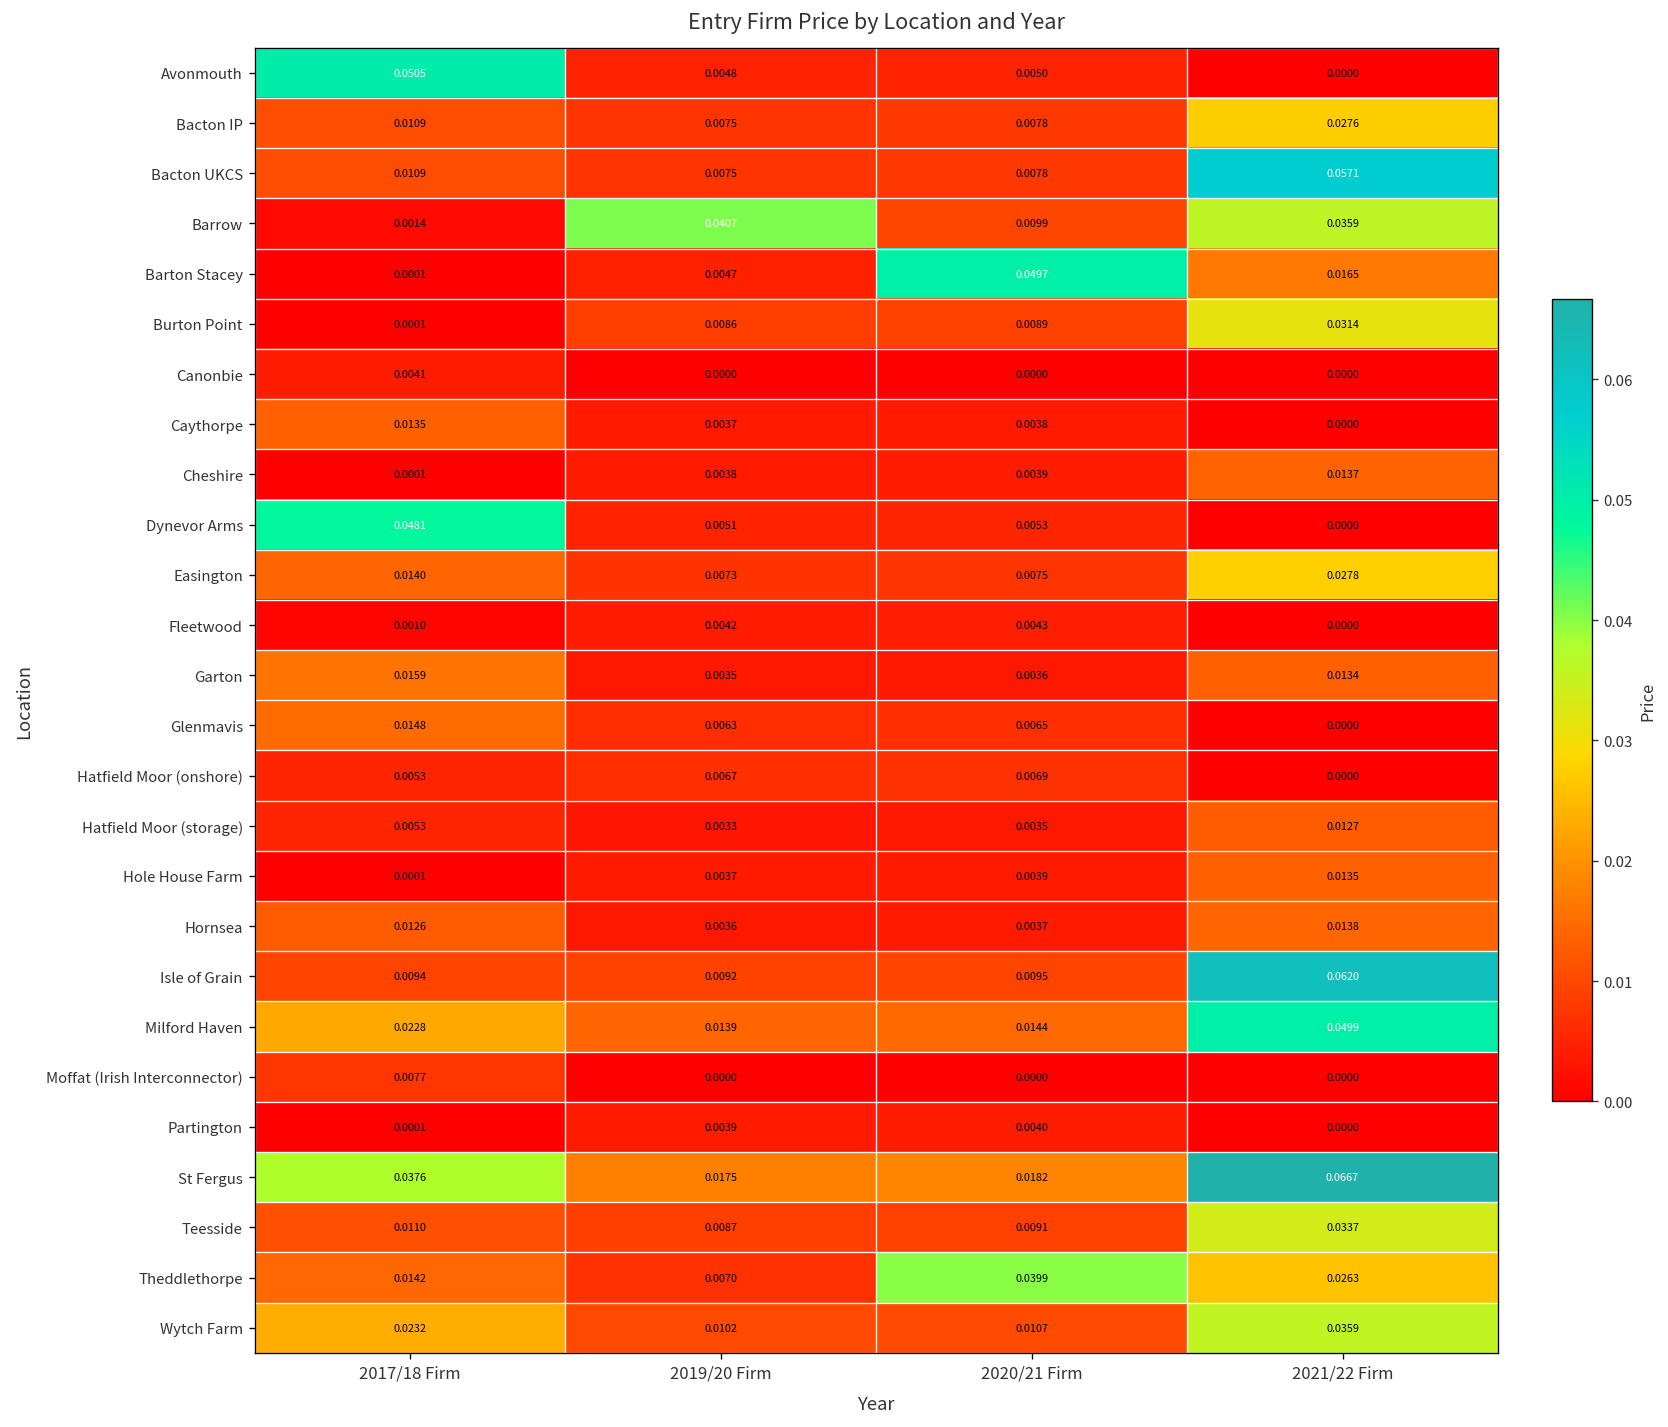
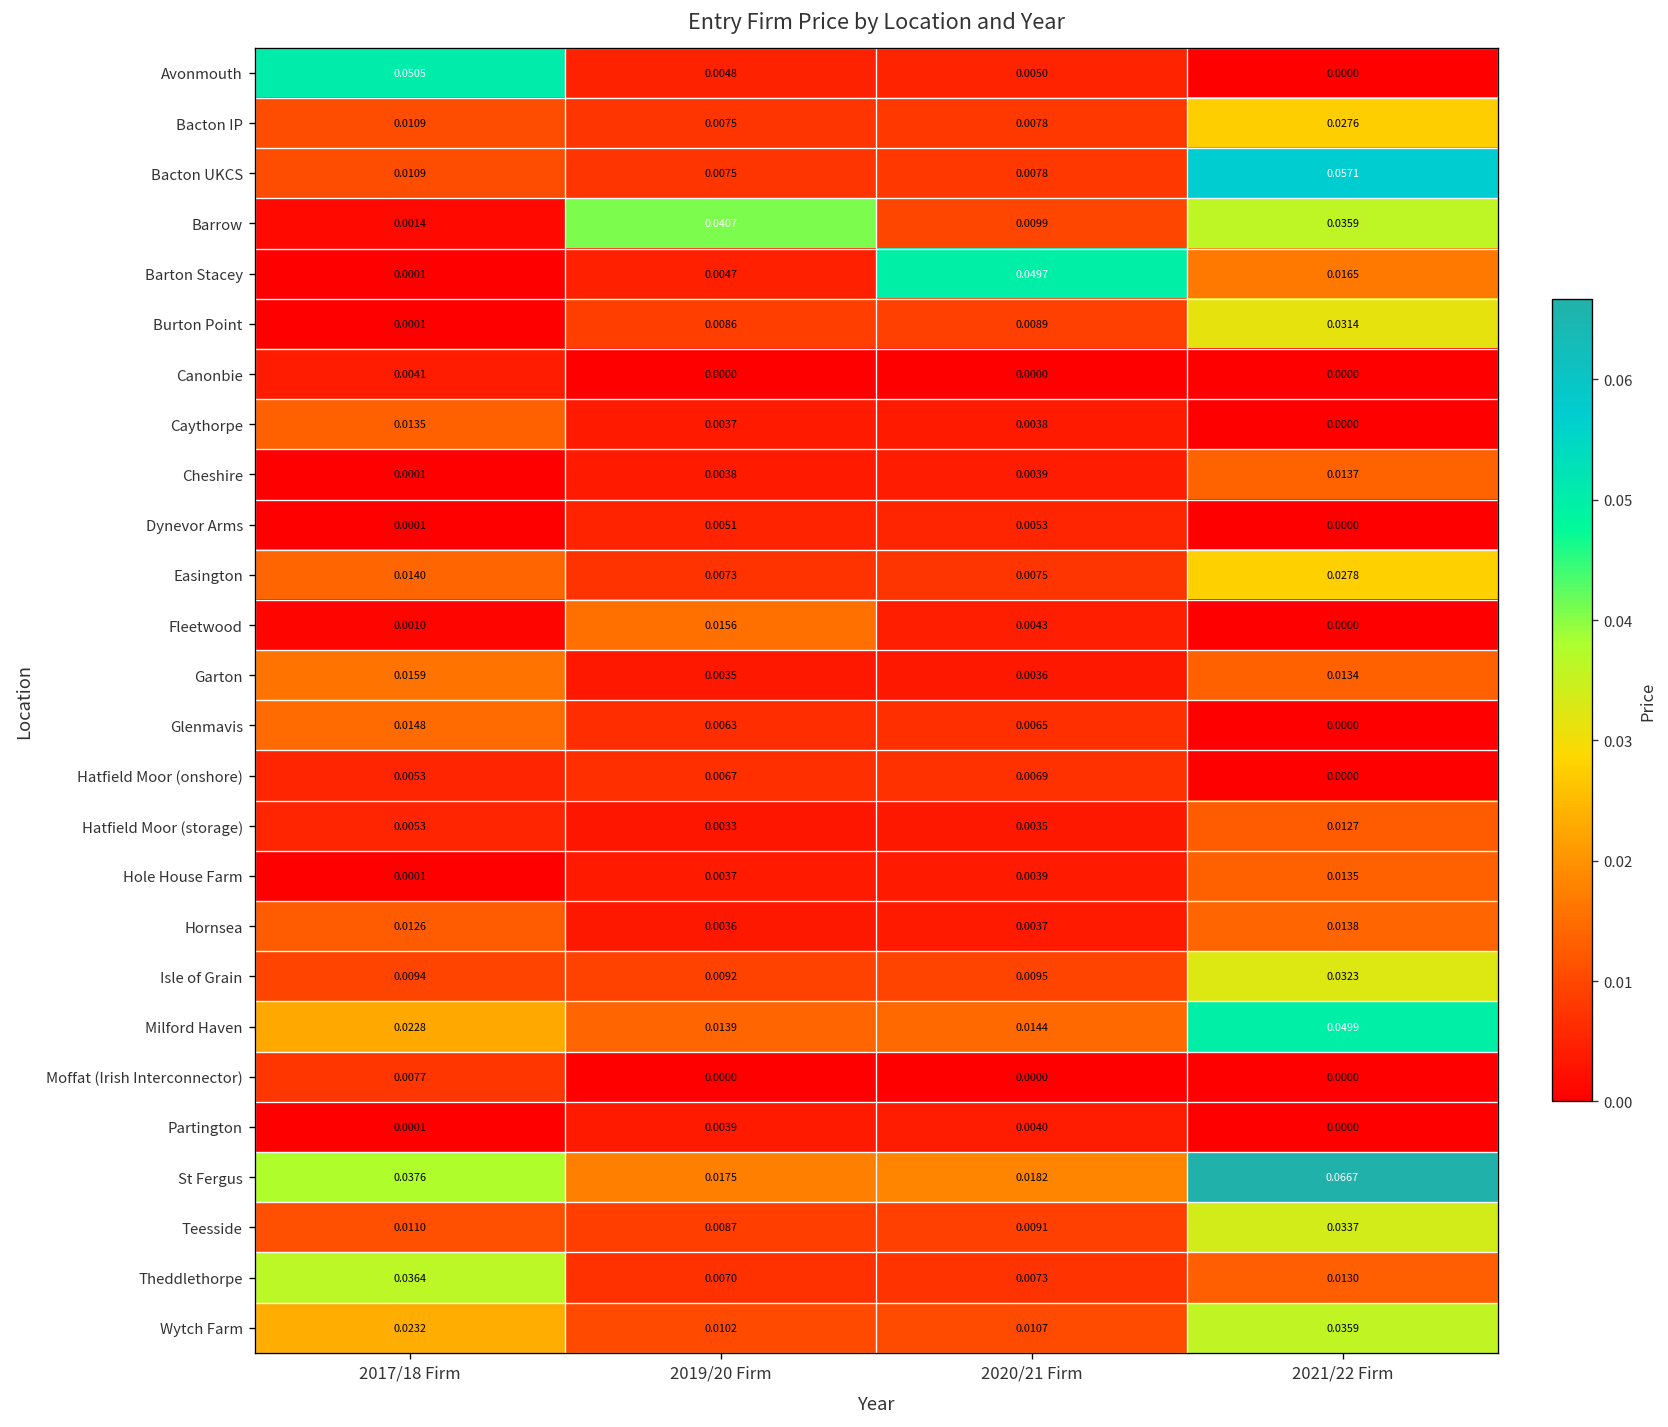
  {
    "Avonmouth": {
      "2017/18 Firm": 0.0505,
      "2019/20 Firm": 0.0048,
      "2020/21 Firm": 0.0050,
      "2021/22 Firm": 0.0000
    },
    "Bacton IP": {
      "2017/18 Firm": 0.0109,
      "2019/20 Firm": 0.0075,
      "2020/21 Firm": 0.0078,
      "2021/22 Firm": 0.0276
    },
    "Bacton UKCS": {
      "2017/18 Firm": 0.0109,
      "2019/20 Firm": 0.0075,
      "2020/21 Firm": 0.0078,
      "2021/22 Firm": 0.0571
    },
    "Barrow": {
      "2017/18 Firm": 0.0014,
      "2019/20 Firm": 0.0407,
      "2020/21 Firm": 0.0099,
      "2021/22 Firm": 0.0359
    },
    "Barton Stacey": {
      "2017/18 Firm": 0.0001,
      "2019/20 Firm": 0.0047,
      "2020/21 Firm": 0.0497,
      "2021/22 Firm": 0.0165
    },
    "Burton Point": {
      "2017/18 Firm": 0.0001,
      "2019/20 Firm": 0.0086,
      "2020/21 Firm": 0.0089,
      "2021/22 Firm": 0.0314
    },
    "Canonbie": {
      "2017/18 Firm": 0.0041,
      "2019/20 Firm": 0.0000,
      "2020/21 Firm": 0.0000,
      "2021/22 Firm": 0.0000
    },
    "Caythorpe": {
      "2017/18 Firm": 0.0135,
      "2019/20 Firm": 0.0037,
      "2020/21 Firm": 0.0038,
      "2021/22 Firm": 0.0000
    },
    "Cheshire": {
      "2017/18 Firm": 0.0001,
      "2019/20 Firm": 0.0038,
      "2020/21 Firm": 0.0039,
      "2021/22 Firm": 0.0137
    },
    "Dynevor Arms": {
-     "2017/18 Firm": 0.0481,
+     "2017/18 Firm": 0.0001,
      "2019/20 Firm": 0.0051,
      "2020/21 Firm": 0.0053,
      "2021/22 Firm": 0.0000
    },
    "Easington": {
      "2017/18 Firm": 0.0140,
      "2019/20 Firm": 0.0073,
      "2020/21 Firm": 0.0075,
      "2021/22 Firm": 0.0278
    },
    "Fleetwood": {
      "2017/18 Firm": 0.0010,
-     "2019/20 Firm": 0.0042,
+     "2019/20 Firm": 0.0156,
      "2020/21 Firm": 0.0043,
      "2021/22 Firm": 0.0000
    },
    "Garton": {
      "2017/18 Firm": 0.0159,
      "2019/20 Firm": 0.0035,
      "2020/21 Firm": 0.0036,
      "2021/22 Firm": 0.0134
    },
    "Glenmavis": {
      "2017/18 Firm": 0.0148,
      "2019/20 Firm": 0.0063,
      "2020/21 Firm": 0.0065,
      "2021/22 Firm": 0.0000
    },
    "Hatfield Moor (onshore)": {
      "2017/18 Firm": 0.0053,
      "2019/20 Firm": 0.0067,
      "2020/21 Firm": 0.0069,
      "2021/22 Firm": 0.0000
    },
    "Hatfield Moor (storage)": {
      "2017/18 Firm": 0.0053,
      "2019/20 Firm": 0.0033,
      "2020/21 Firm": 0.0035,
      "2021/22 Firm": 0.0127
    },
    "Hole House Farm": {
      "2017/18 Firm": 0.0001,
      "2019/20 Firm": 0.0037,
      "2020/21 Firm": 0.0039,
      "2021/22 Firm": 0.0135
    },
    "Hornsea": {
      "2017/18 Firm": 0.0126,
      "2019/20 Firm": 0.0036,
      "2020/21 Firm": 0.0037,
      "2021/22 Firm": 0.0138
    },
    "Isle of Grain": {
      "2017/18 Firm": 0.0094,
      "2019/20 Firm": 0.0092,
      "2020/21 Firm": 0.0095,
-     "2021/22 Firm": 0.0620
+     "2021/22 Firm": 0.0323
    },
    "Milford Haven": {
      "2017/18 Firm": 0.0228,
      "2019/20 Firm": 0.0139,
      "2020/21 Firm": 0.0144,
      "2021/22 Firm": 0.0499
    },
    "Moffat (Irish Interconnector)": {
      "2017/18 Firm": 0.0077,
      "2019/20 Firm": 0.0000,
      "2020/21 Firm": 0.0000,
      "2021/22 Firm": 0.0000
    },
    "Partington": {
      "2017/18 Firm": 0.0001,
      "2019/20 Firm": 0.0039,
      "2020/21 Firm": 0.0040,
      "2021/22 Firm": 0.0000
    },
    "St Fergus": {
      "2017/18 Firm": 0.0376,
      "2019/20 Firm": 0.0175,
      "2020/21 Firm": 0.0182,
      "2021/22 Firm": 0.0667
    },
    "Teesside": {
      "2017/18 Firm": 0.0110,
      "2019/20 Firm": 0.0087,
      "2020/21 Firm": 0.0091,
      "2021/22 Firm": 0.0337
    },
    "Theddlethorpe": {
-     "2017/18 Firm": 0.0142,
+     "2017/18 Firm": 0.0364,
      "2019/20 Firm": 0.0070,
-     "2020/21 Firm": 0.0399,
-     "2021/22 Firm": 0.0263
+     "2020/21 Firm": 0.0073,
+     "2021/22 Firm": 0.0130
    },
    "Wytch Farm": {
      "2017/18 Firm": 0.0232,
      "2019/20 Firm": 0.0102,
      "2020/21 Firm": 0.0107,
      "2021/22 Firm": 0.0359
    }
  }
